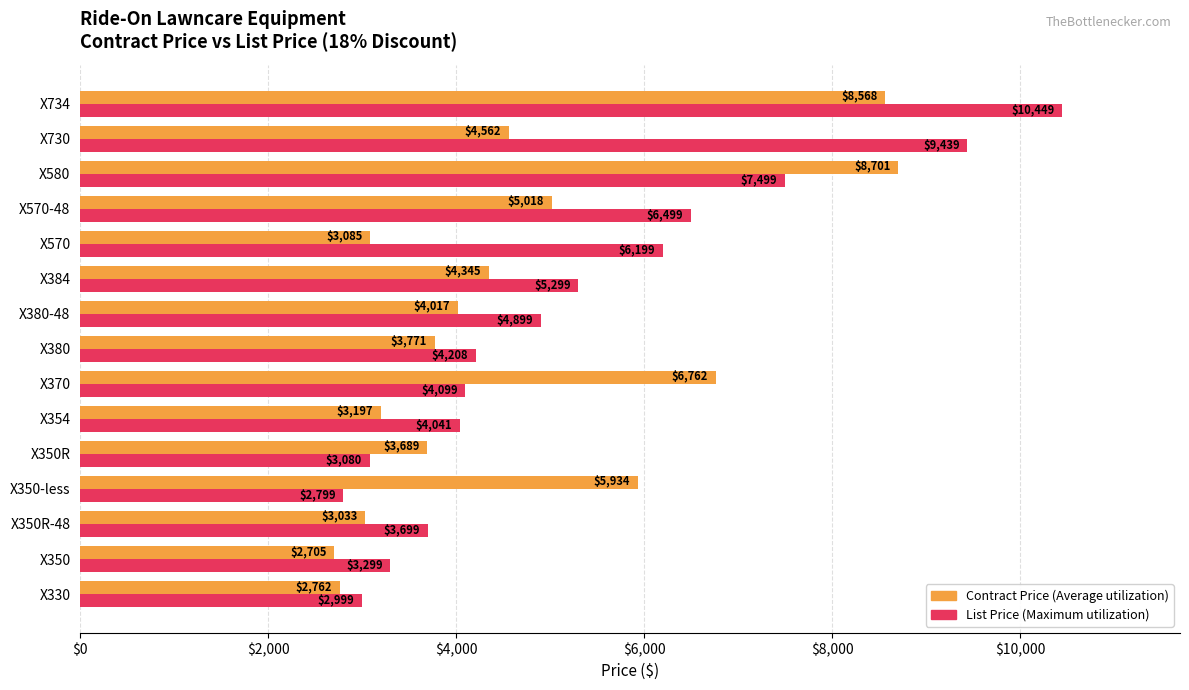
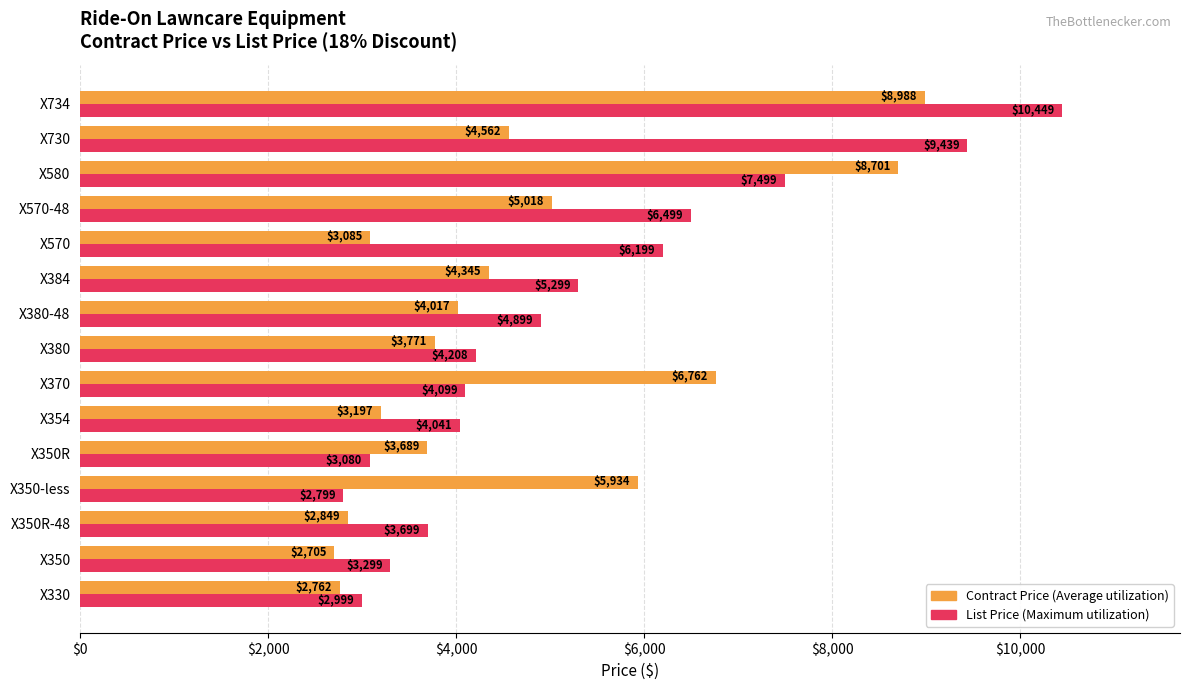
  {
    "Contract Price (Average utilization)": {
-     "X734": "$8,568",
+     "X734": "$8,988",
      "X730": "$4,562",
      "X580": "$8,701",
      "X570-48": "$5,018",
      "X570": "$3,085",
      "X384": "$4,345",
      "X380-48": "$4,017",
      "X380": "$3,771",
      "X370": "$6,762",
      "X354": "$3,197",
      "X350R": "$3,689",
      "X350-less": "$5,934",
-     "X350R-48": "$3,033",
+     "X350R-48": "$2,849",
      "X350": "$2,705",
      "X330": "$2,762"
    },
    "List Price (Maximum utilization)": {
      "X734": "$10,449",
      "X730": "$9,439",
      "X580": "$7,499",
      "X570-48": "$6,499",
      "X570": "$6,199",
      "X384": "$5,299",
      "X380-48": "$4,899",
      "X380": "$4,208",
      "X370": "$4,099",
      "X354": "$4,041",
      "X350R": "$3,080",
      "X350-less": "$2,799",
      "X350R-48": "$3,699",
      "X350": "$3,299",
      "X330": "$2,999"
    }
  }
